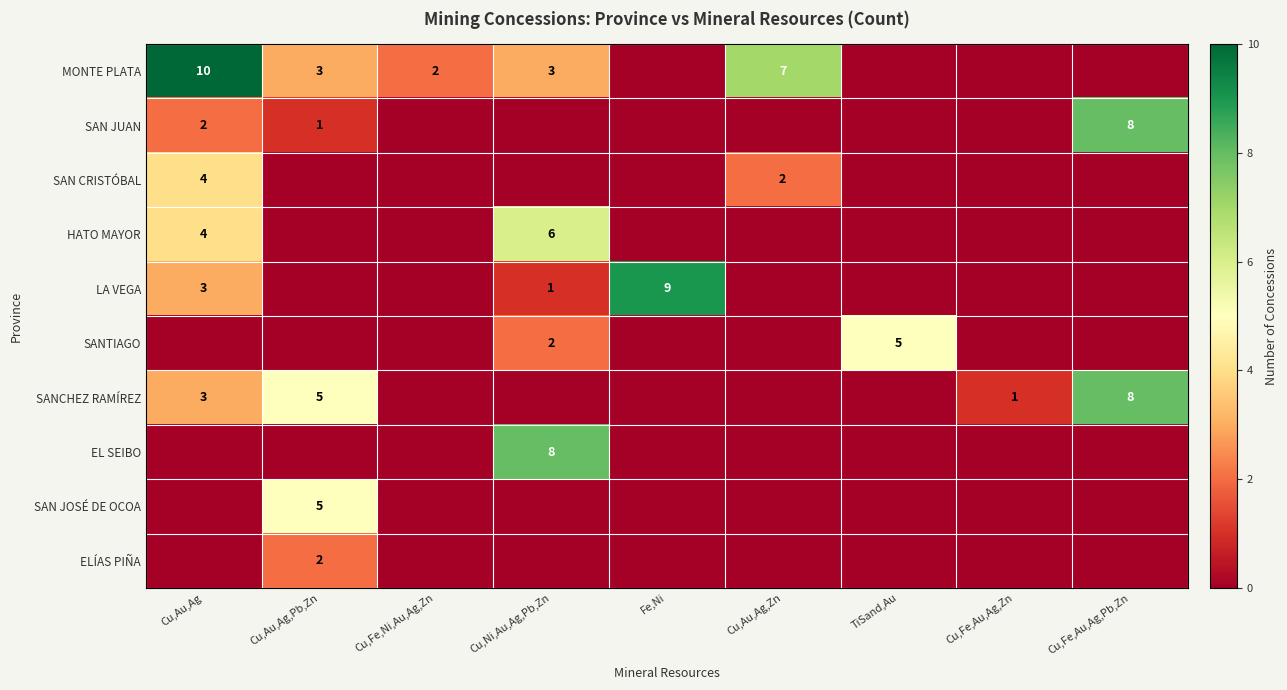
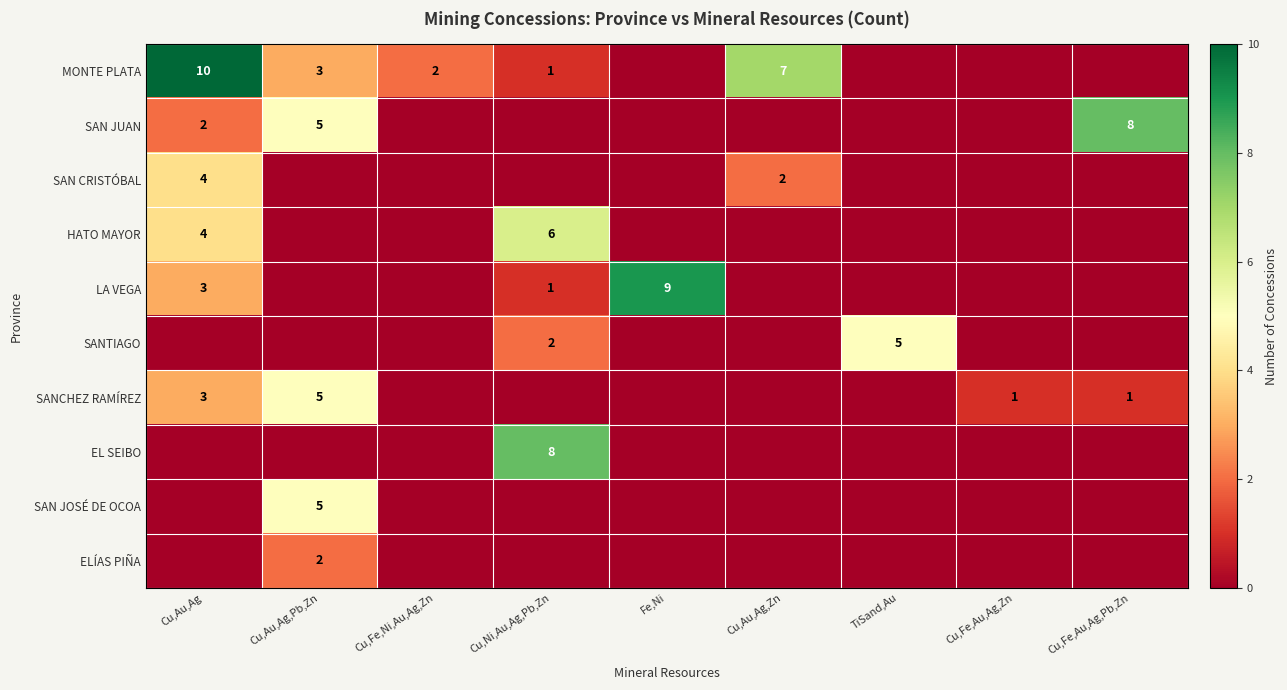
  {
    "MONTE PLATA": {
      "Cu,Au,Ag": 10,
      "Cu,Au,Ag,Pb,Zn": 3,
      "Cu,Fe,Ni,Au,Ag,Zn": 2,
-     "Cu,Ni,Au,Ag,Pb,Zn": 3,
+     "Cu,Ni,Au,Ag,Pb,Zn": 1,
      "Cu,Au,Ag,Zn": 7
    },
    "SAN JUAN": {
      "Cu,Au,Ag": 2,
-     "Cu,Au,Ag,Pb,Zn": 1,
+     "Cu,Au,Ag,Pb,Zn": 5,
      "Cu,Fe,Au,Ag,Pb,Zn": 8
    },
    "SAN CRISTÓBAL": {
      "Cu,Au,Ag": 4,
      "Cu,Au,Ag,Zn": 2
    },
    "HATO MAYOR": {
      "Cu,Au,Ag": 4,
      "Cu,Ni,Au,Ag,Pb,Zn": 6
    },
    "LA VEGA": {
      "Cu,Au,Ag": 3,
      "Cu,Ni,Au,Ag,Pb,Zn": 1,
      "Fe,Ni": 9
    },
    "SANTIAGO": {
      "Cu,Ni,Au,Ag,Pb,Zn": 2,
      "TiSand,Au": 5
    },
    "SANCHEZ RAMÍREZ": {
      "Cu,Au,Ag": 3,
      "Cu,Au,Ag,Pb,Zn": 5,
      "Cu,Fe,Au,Ag,Zn": 1,
-     "Cu,Fe,Au,Ag,Pb,Zn": 8
+     "Cu,Fe,Au,Ag,Pb,Zn": 1
    },
    "EL SEIBO": {
      "Cu,Ni,Au,Ag,Pb,Zn": 8
    },
    "SAN JOSÉ DE OCOA": {
      "Cu,Au,Ag,Pb,Zn": 5
    },
    "ELÍAS PIÑA": {
      "Cu,Au,Ag,Pb,Zn": 2
    }
  }
